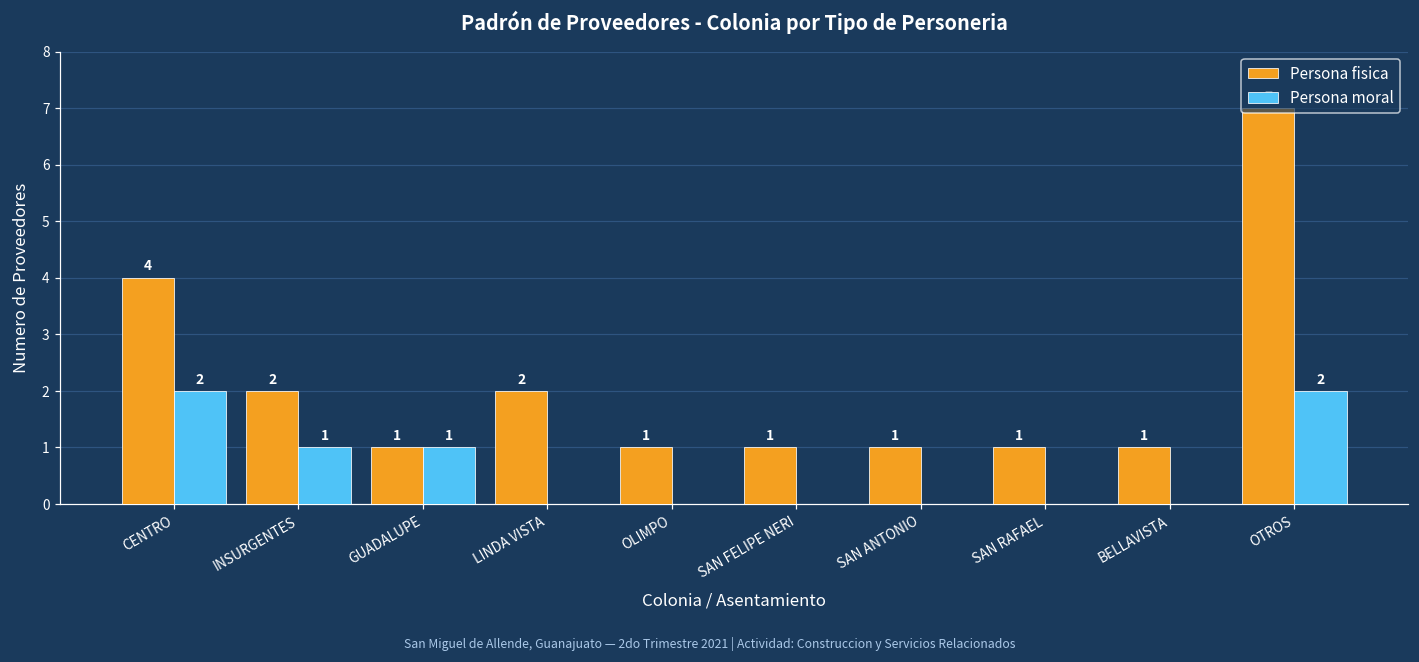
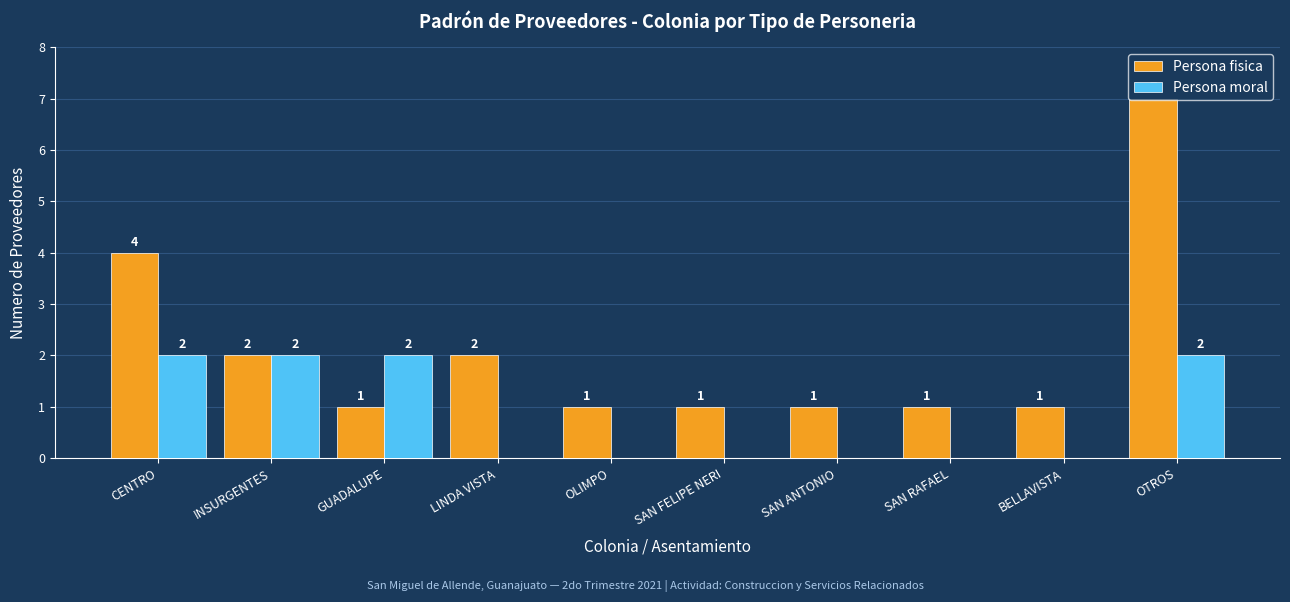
  {
    "Persona fisica": {
      "CENTRO": 4,
      "INSURGENTES": 2,
      "GUADALUPE": 1,
      "LINDA VISTA": 2,
      "OLIMPO": 1,
      "SAN FELIPE NERI": 1,
      "SAN ANTONIO": 1,
      "SAN RAFAEL": 1,
      "BELLAVISTA": 1
    },
    "Persona moral": {
      "CENTRO": 2,
-     "INSURGENTES": 1,
-     "GUADALUPE": 1,
+     "INSURGENTES": 2,
+     "GUADALUPE": 2,
      "OTROS": 2
    }
  }
